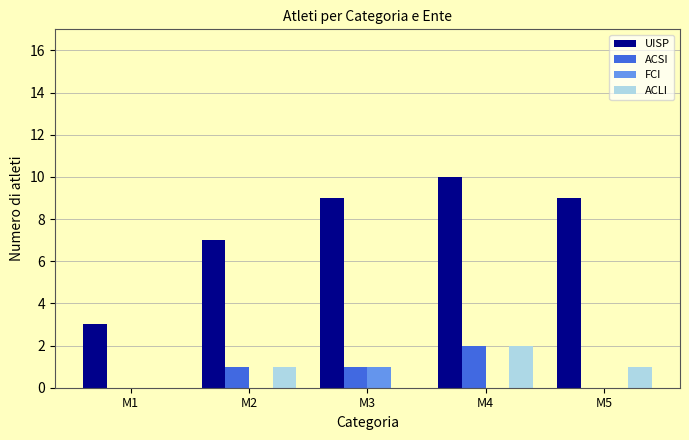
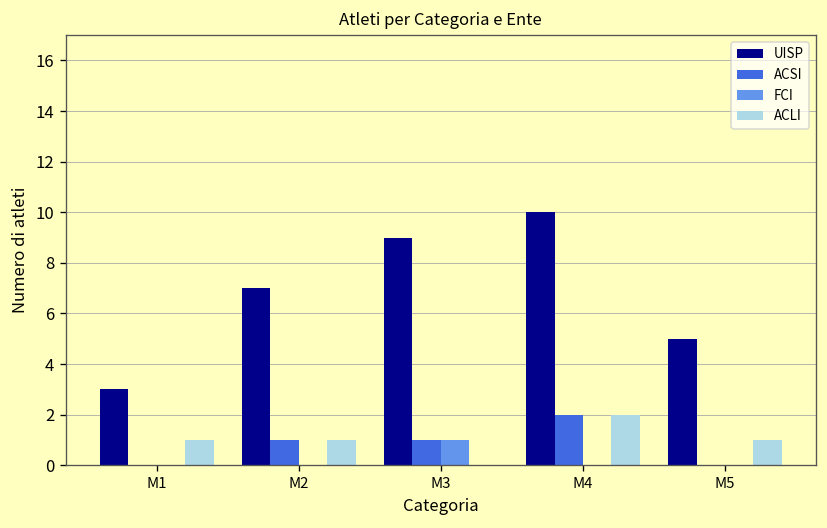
  {
    "UISP": {
      "M1": 3,
      "M2": 7,
      "M3": 9,
      "M4": 10,
-     "M5": 9
+     "M5": 5
    },
    "ACLI": {
-     "M1": 0,
+     "M1": 1,
      "M2": 1,
      "M3": 0,
      "M4": 2,
      "M5": 1
    }
  }
